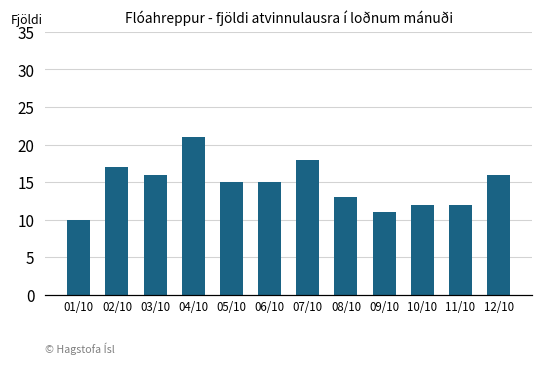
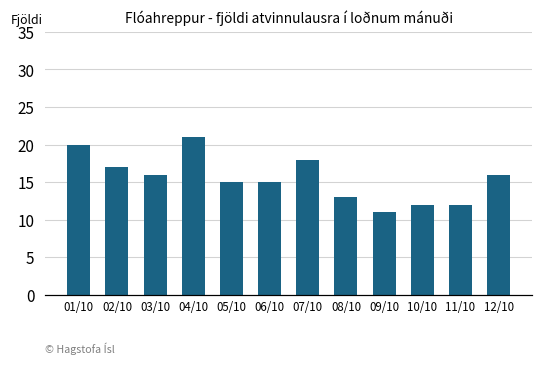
  {
-   "01/10": 10,
+   "01/10": 20,
    "02/10": 17,
    "03/10": 16,
    "04/10": 21,
    "05/10": 15,
    "06/10": 15,
    "07/10": 18,
    "08/10": 13,
    "09/10": 11,
    "10/10": 12,
    "11/10": 12,
    "12/10": 16
  }
